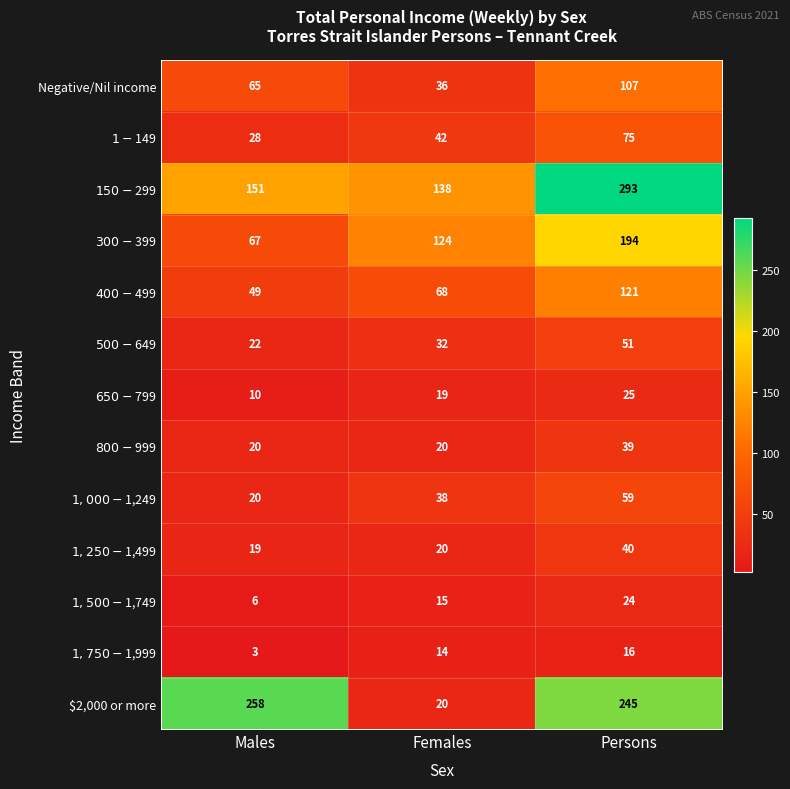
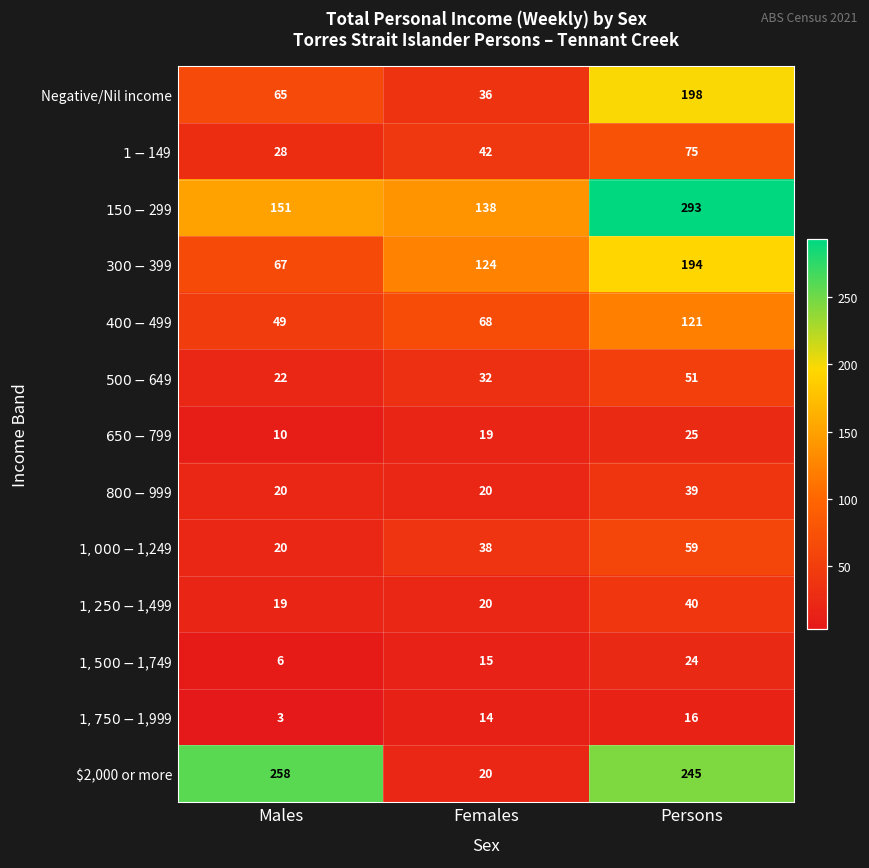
  {
    "Negative/Nil income": {
      "Males": 65,
      "Females": 36,
-     "Persons": 107
+     "Persons": 198
    },
    "$2,000 or more": {
      "Males": 258,
      "Females": 20,
      "Persons": 245
    }
  }
